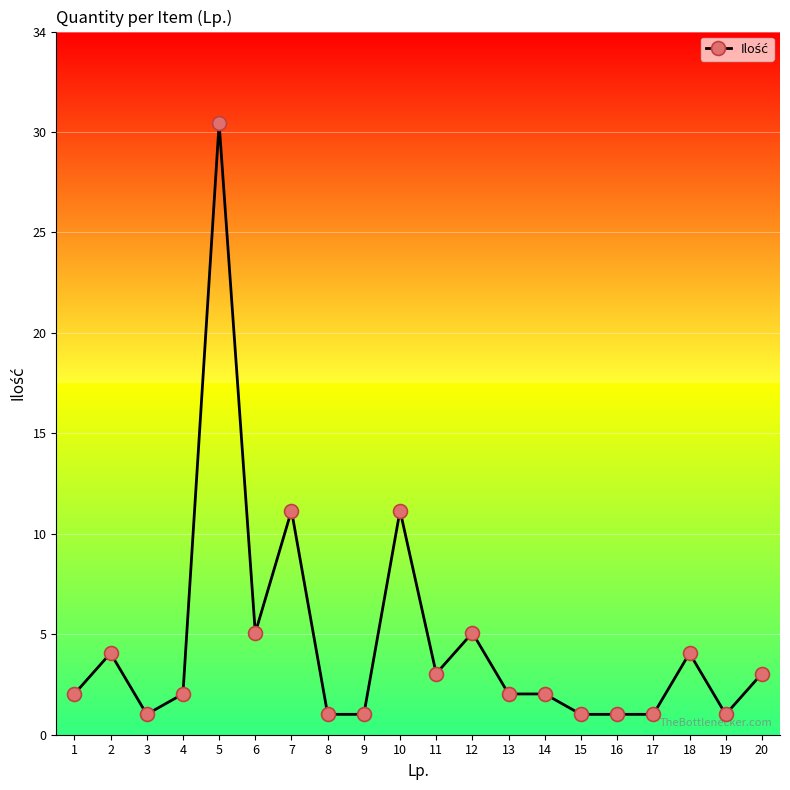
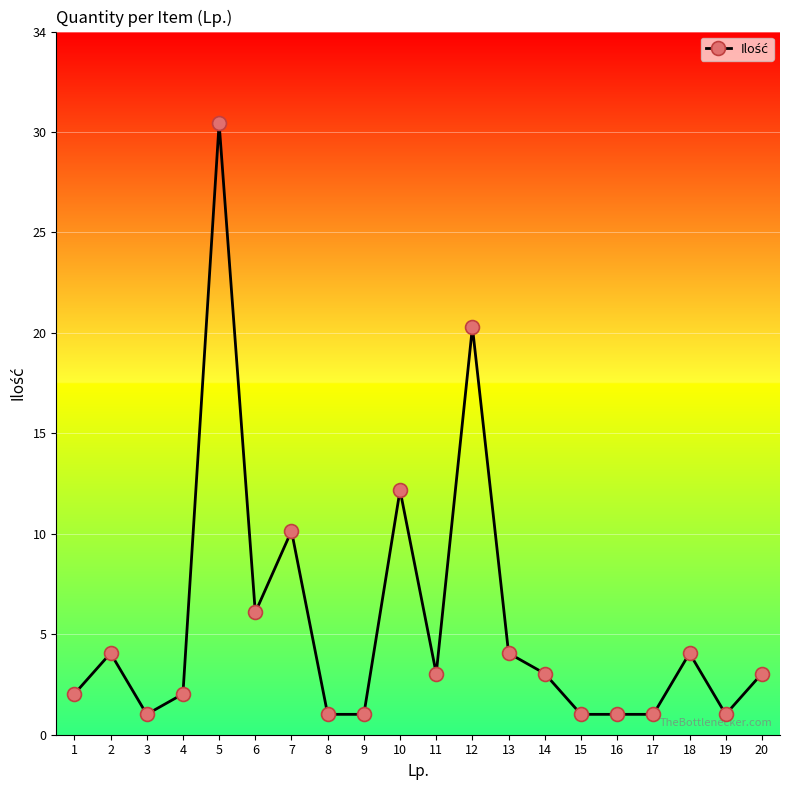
  {
    "1": 2,
    "2": 4,
    "3": 1,
    "4": 2,
    "5": 30,
-   "6": 5,
-   "7": 11,
+   "6": 6,
+   "7": 10,
    "8": 1,
    "9": 1,
-   "10": 11,
+   "10": 12,
    "11": 3,
-   "12": 5,
-   "13": 2,
-   "14": 2,
+   "12": 20,
+   "13": 4,
+   "14": 3,
    "15": 1,
    "16": 1,
    "17": 1,
    "18": 4,
    "19": 1,
    "20": 3
  }
